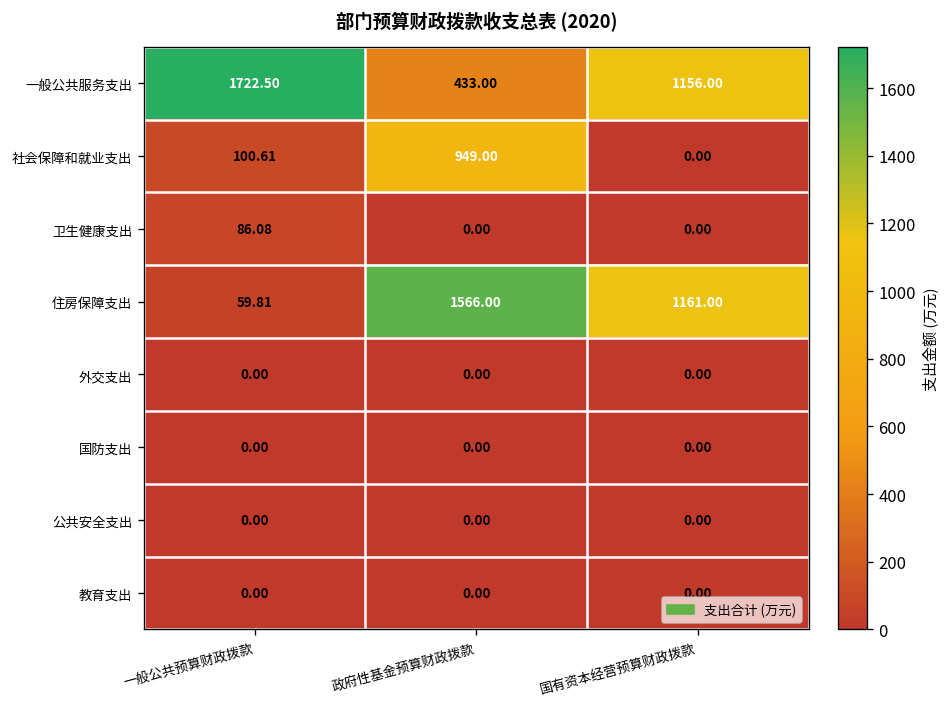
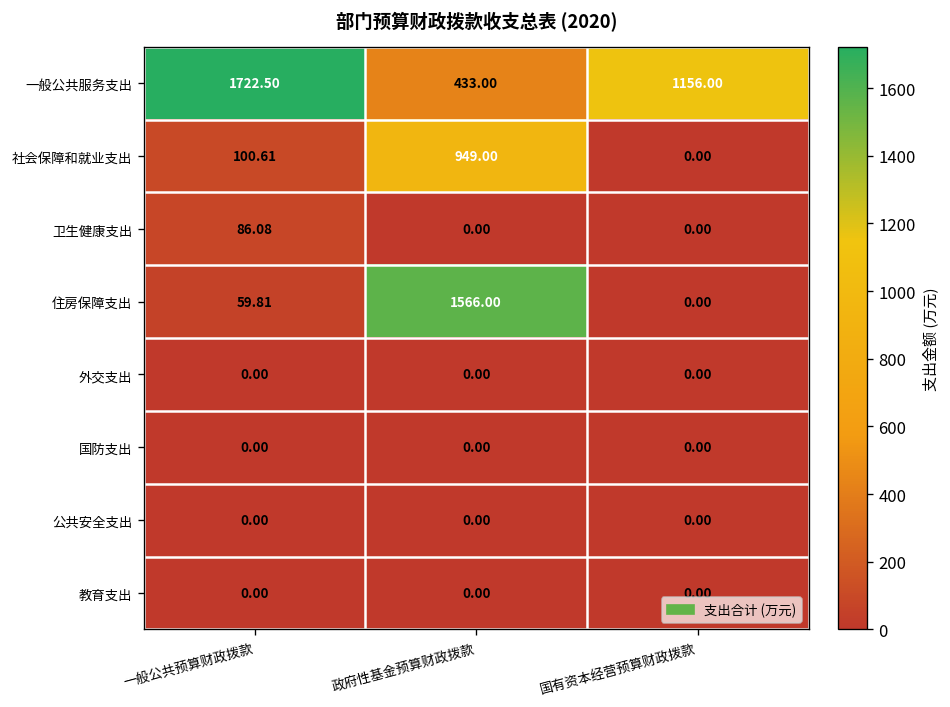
  {
    "一般公共服务支出": {
      "一般公共预算财政拨款": 1722.50,
      "政府性基金预算财政拨款": 433.00,
      "国有资本经营预算财政拨款": 1156.00
    },
    "社会保障和就业支出": {
      "一般公共预算财政拨款": 100.61,
      "政府性基金预算财政拨款": 949.00,
      "国有资本经营预算财政拨款": 0.00
    },
    "卫生健康支出": {
      "一般公共预算财政拨款": 86.08,
      "政府性基金预算财政拨款": 0.00,
      "国有资本经营预算财政拨款": 0.00
    },
    "住房保障支出": {
      "一般公共预算财政拨款": 59.81,
      "政府性基金预算财政拨款": 1566.00,
-     "国有资本经营预算财政拨款": 1161.00
+     "国有资本经营预算财政拨款": 0.00
    },
    "外交支出": {
      "一般公共预算财政拨款": 0.00,
      "政府性基金预算财政拨款": 0.00,
      "国有资本经营预算财政拨款": 0.00
    },
    "国防支出": {
      "一般公共预算财政拨款": 0.00,
      "政府性基金预算财政拨款": 0.00,
      "国有资本经营预算财政拨款": 0.00
    },
    "公共安全支出": {
      "一般公共预算财政拨款": 0.00,
      "政府性基金预算财政拨款": 0.00,
      "国有资本经营预算财政拨款": 0.00
    },
    "教育支出": {
      "一般公共预算财政拨款": 0.00,
      "政府性基金预算财政拨款": 0.00
    }
  }
